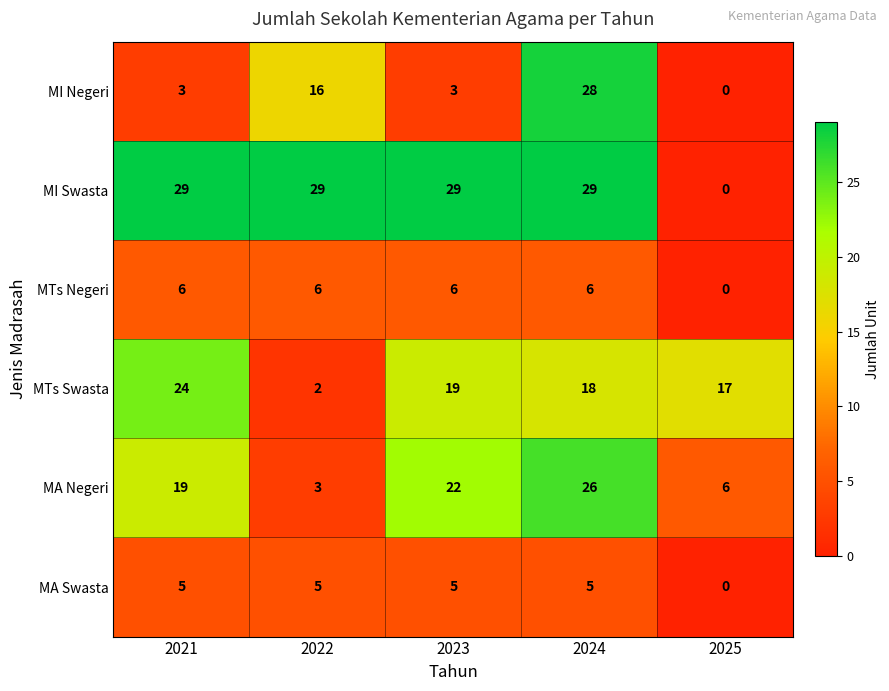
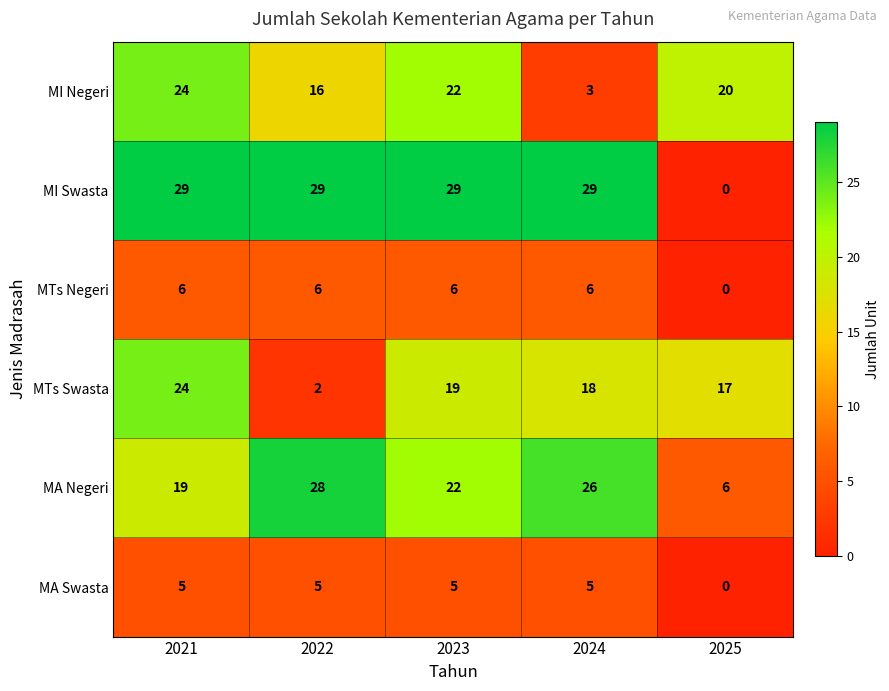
  {
    "MI Negeri": {
-     "2021": 3,
+     "2021": 24,
      "2022": 16,
-     "2023": 3,
-     "2024": 28,
-     "2025": 0
+     "2023": 22,
+     "2024": 3,
+     "2025": 20
    },
    "MI Swasta": {
      "2021": 29,
      "2022": 29,
      "2023": 29,
      "2024": 29,
      "2025": 0
    },
    "MTs Negeri": {
      "2021": 6,
      "2022": 6,
      "2023": 6,
      "2024": 6,
      "2025": 0
    },
    "MTs Swasta": {
      "2021": 24,
      "2022": 2,
      "2023": 19,
      "2024": 18,
      "2025": 17
    },
    "MA Negeri": {
      "2021": 19,
-     "2022": 3,
+     "2022": 28,
      "2023": 22,
      "2024": 26,
      "2025": 6
    },
    "MA Swasta": {
      "2021": 5,
      "2022": 5,
      "2023": 5,
      "2024": 5,
      "2025": 0
    }
  }
